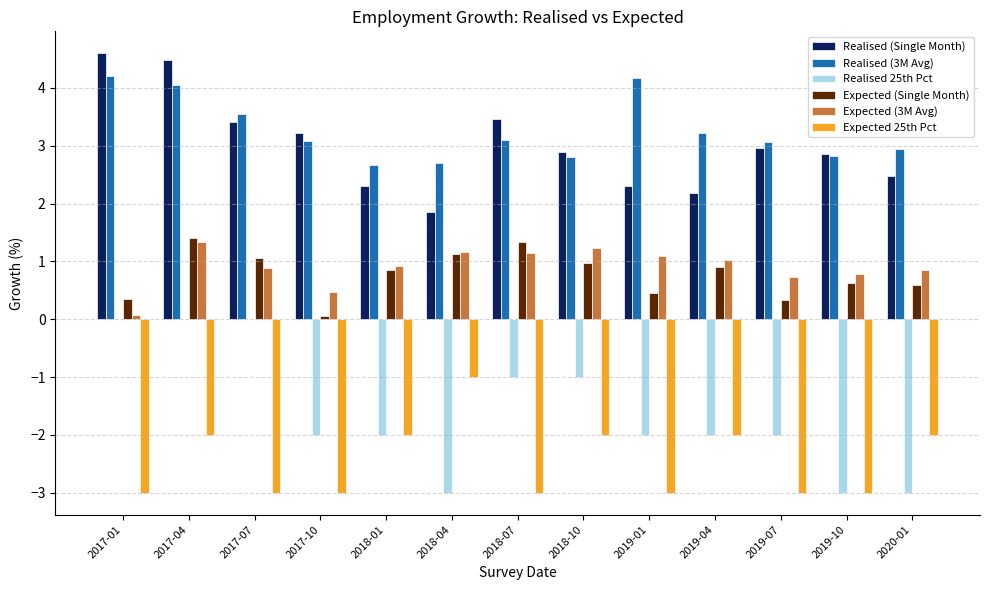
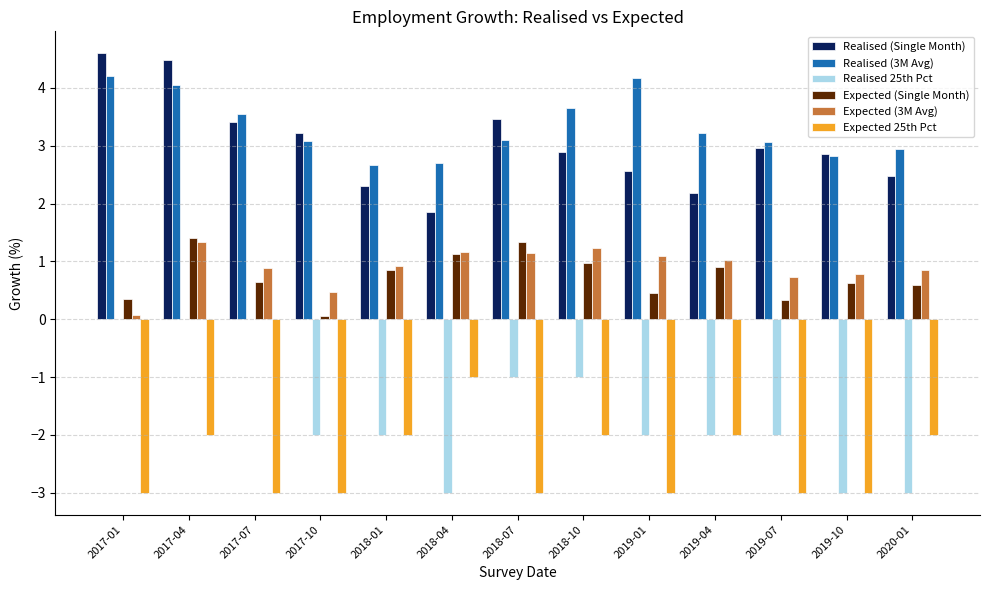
  {
    "Realised (Single Month)": {
      "2017-01": 4.6,
      "2017-04": 4.5,
      "2017-07": 3.4,
      "2017-10": 3.2,
      "2018-01": 2.3,
      "2018-04": 1.9,
      "2018-07": 3.5,
      "2018-10": 2.9,
-     "2019-01": 2.3,
+     "2019-01": 2.6,
      "2019-04": 2.2,
      "2019-07": 3.0,
      "2019-10": 2.9,
      "2020-01": 2.5
    },
    "Realised (3M Avg)": {
      "2017-01": 4.2,
      "2017-04": 4.1,
      "2017-07": 3.6,
      "2017-10": 3.1,
      "2018-01": 2.7,
      "2018-04": 2.7,
      "2018-07": 3.1,
-     "2018-10": 2.8,
+     "2018-10": 3.7,
      "2019-01": 4.2,
      "2019-04": 3.2,
      "2019-07": 3.1,
      "2019-10": 2.8,
      "2020-01": 3.0
    },
    "Realised 25th Pct": {
      "2017-01": 0.0,
      "2017-04": 0.0,
      "2017-07": 0.0,
      "2017-10": -2.0,
      "2018-01": -2.0,
      "2018-04": -3.0,
      "2018-07": -1.0,
      "2018-10": -1.0,
      "2019-01": -2.0,
      "2019-04": -2.0,
      "2019-07": -2.0,
      "2019-10": -3.0,
      "2020-01": -3.0
    },
    "Expected (Single Month)": {
      "2017-01": 0.4,
      "2017-04": 1.4,
-     "2017-07": 1.1,
+     "2017-07": 0.7,
      "2017-10": 0.1,
      "2018-01": 0.9,
      "2018-04": 1.1,
      "2018-07": 1.3,
      "2018-10": 1.0,
      "2019-01": 0.5,
      "2019-04": 0.9,
      "2019-07": 0.3,
      "2019-10": 0.6,
      "2020-01": 0.6
    },
    "Expected (3M Avg)": {
      "2017-01": 0.1,
      "2017-04": 1.3,
      "2017-07": 0.9,
      "2017-10": 0.5,
      "2018-01": 0.9,
      "2018-04": 1.2,
      "2018-07": 1.1,
      "2018-10": 1.2,
      "2019-01": 1.1,
      "2019-04": 1.0,
      "2019-07": 0.7,
      "2019-10": 0.8,
      "2020-01": 0.9
    },
    "Expected 25th Pct": {
      "2017-01": -3.0,
      "2017-04": -2.0,
      "2017-07": -3.0,
      "2017-10": -3.0,
      "2018-01": -2.0,
      "2018-04": -1.0,
      "2018-07": -3.0,
      "2018-10": -2.0,
      "2019-01": -3.0,
      "2019-04": -2.0,
      "2019-07": -3.0,
      "2019-10": -3.0,
      "2020-01": -2.0
    }
  }
